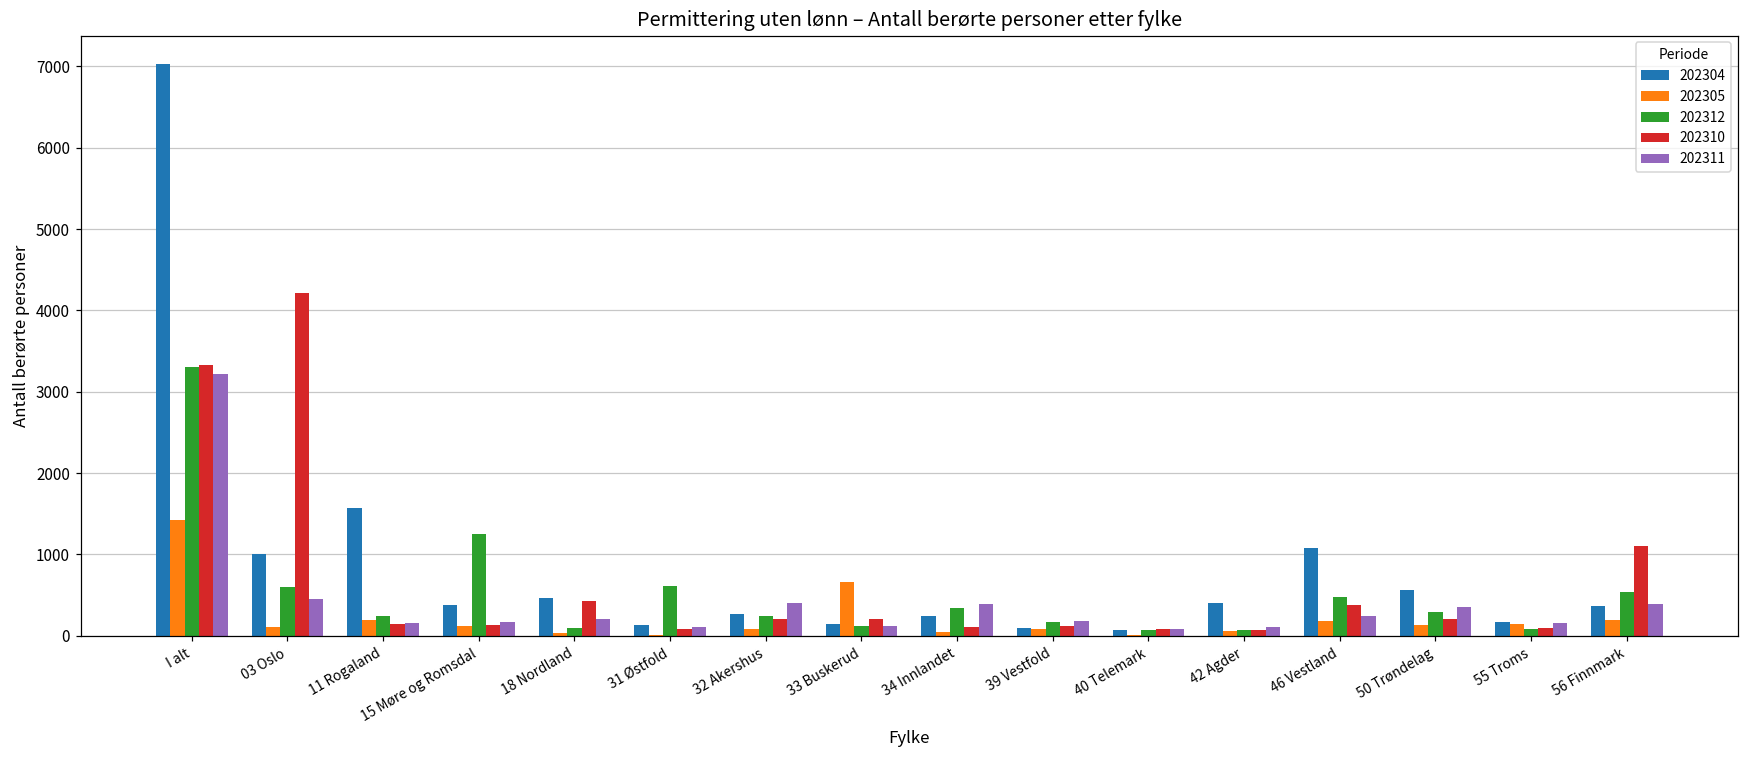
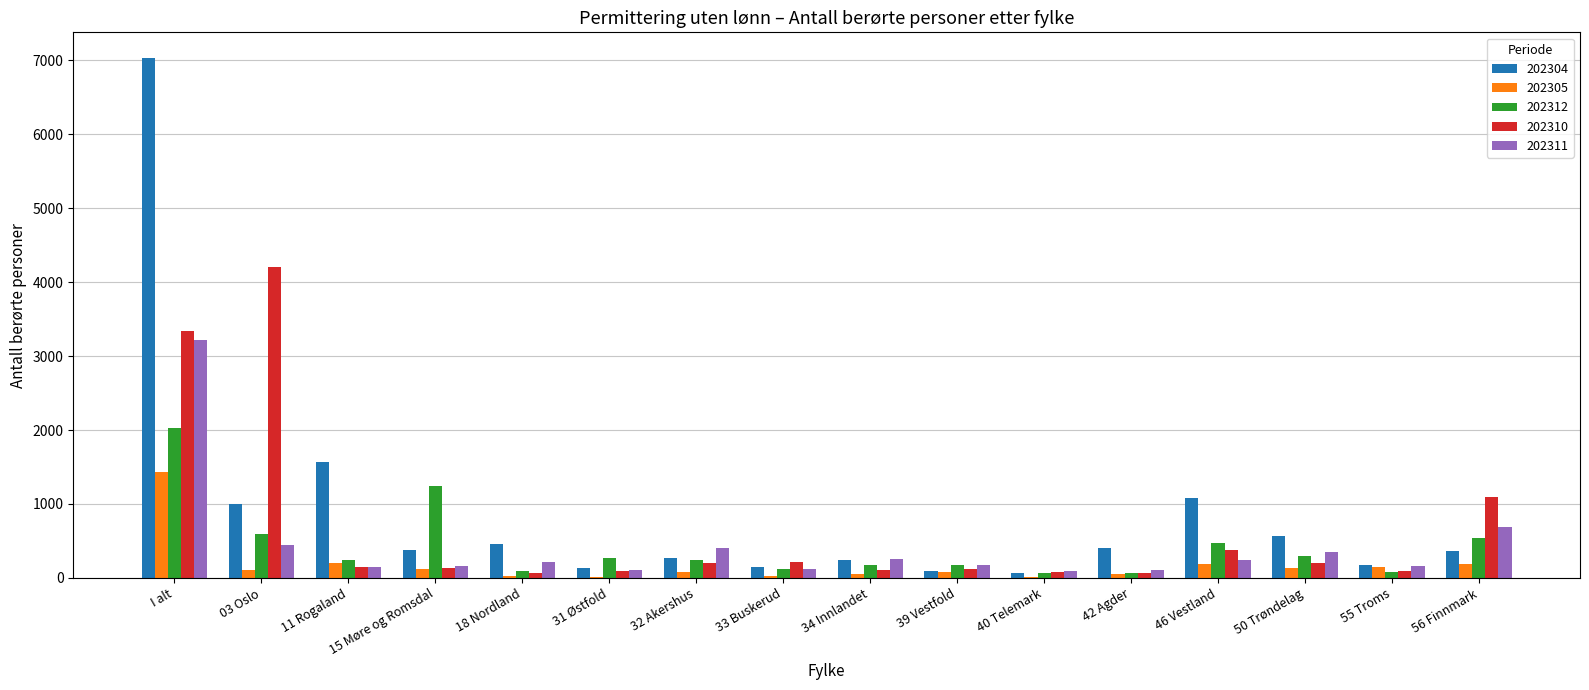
  {
    "202304": {
      "I alt": 7000,
      "03 Oslo": 1000,
      "11 Rogaland": 1600,
      "15 Møre og Romsdal": 400,
      "18 Nordland": 500,
      "31 Østfold": 100,
      "32 Akershus": 300,
      "33 Buskerud": 100,
      "34 Innlandet": 200,
      "39 Vestfold": 100,
      "40 Telemark": 100,
      "42 Agder": 400,
      "46 Vestland": 1100,
      "50 Trøndelag": 600,
      "55 Troms": 200,
      "56 Finnmark": 400
    },
    "202305": {
      "I alt": 1400,
      "03 Oslo": 100,
      "11 Rogaland": 200,
      "15 Møre og Romsdal": 100,
      "32 Akershus": 100,
-     "33 Buskerud": 700,
+     "33 Buskerud": 0,
      "34 Innlandet": 0,
      "39 Vestfold": 100,
      "42 Agder": 100,
      "46 Vestland": 200,
      "50 Trøndelag": 100,
      "55 Troms": 100,
      "56 Finnmark": 200
    },
    "202312": {
-     "I alt": 3300,
+     "I alt": 2000,
      "03 Oslo": 600,
      "11 Rogaland": 200,
      "15 Møre og Romsdal": 1200,
      "18 Nordland": 100,
-     "31 Østfold": 600,
+     "31 Østfold": 300,
      "32 Akershus": 200,
      "33 Buskerud": 100,
-     "34 Innlandet": 300,
+     "34 Innlandet": 200,
      "39 Vestfold": 200,
      "40 Telemark": 100,
      "42 Agder": 100,
      "46 Vestland": 500,
      "50 Trøndelag": 300,
      "55 Troms": 100,
      "56 Finnmark": 500
    },
    "202310": {
      "I alt": 3300,
      "03 Oslo": 4200,
      "11 Rogaland": 100,
      "15 Møre og Romsdal": 100,
-     "18 Nordland": 400,
+     "18 Nordland": 100,
      "31 Østfold": 100,
      "32 Akershus": 200,
      "33 Buskerud": 200,
      "34 Innlandet": 100,
      "39 Vestfold": 100,
      "40 Telemark": 100,
      "42 Agder": 100,
      "46 Vestland": 400,
      "50 Trøndelag": 200,
      "55 Troms": 100,
      "56 Finnmark": 1100
    },
    "202311": {
      "I alt": 3200,
      "03 Oslo": 400,
      "11 Rogaland": 200,
      "15 Møre og Romsdal": 200,
      "18 Nordland": 200,
      "31 Østfold": 100,
      "32 Akershus": 400,
      "33 Buskerud": 100,
-     "34 Innlandet": 400,
+     "34 Innlandet": 300,
      "39 Vestfold": 200,
      "40 Telemark": 100,
      "42 Agder": 100,
      "46 Vestland": 200,
      "50 Trøndelag": 400,
      "55 Troms": 200,
-     "56 Finnmark": 400
+     "56 Finnmark": 700
    }
  }
